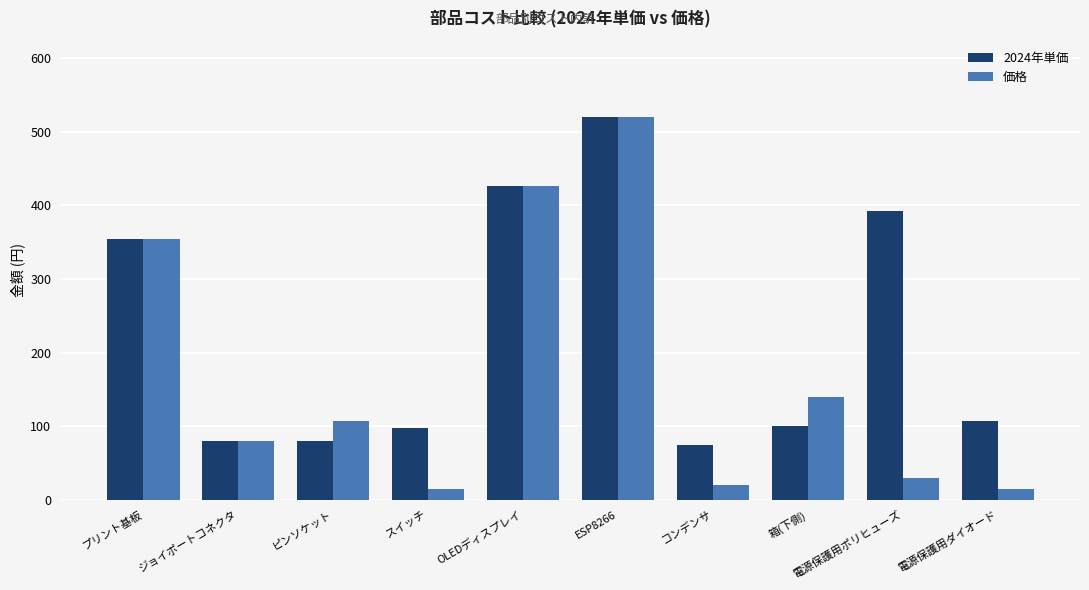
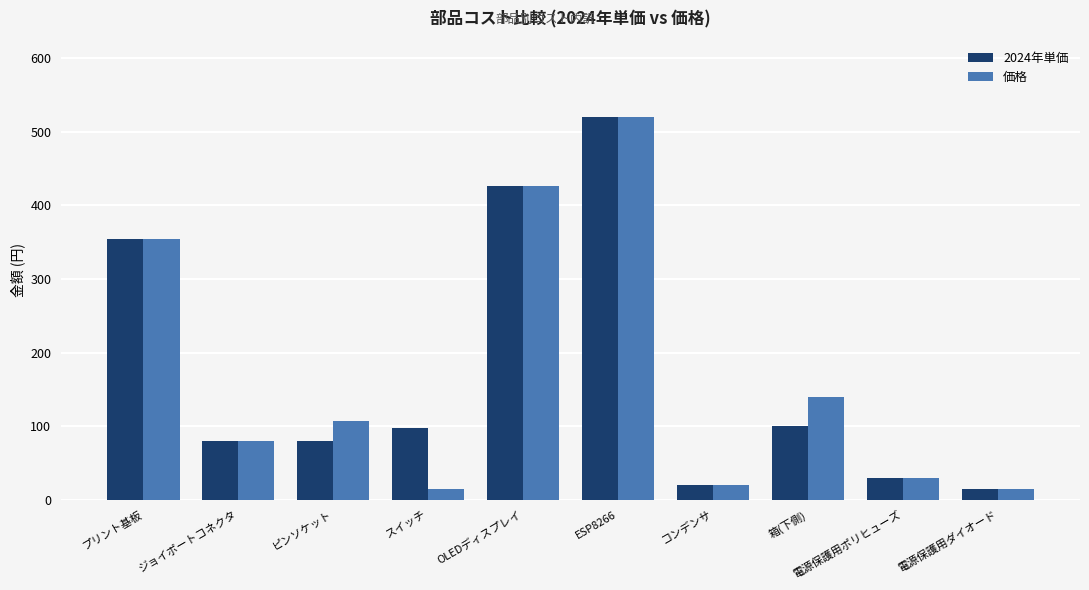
  {
    "2024年単価": {
      "プリント基板": 350,
      "ジョイポートコネクタ": 80,
      "ピンソケット": 80,
      "スイッチ": 100,
      "OLEDディスプレイ": 430,
      "ESP8266": 520,
-     "コンデンサ": 70,
+     "コンデンサ": 20,
      "箱(下側)": 100,
-     "電源保護用ポリヒューズ": 390,
-     "電源保護用ダイオード": 110
+     "電源保護用ポリヒューズ": 30,
+     "電源保護用ダイオード": 10
    },
    "価格": {
      "プリント基板": 350,
      "ジョイポートコネクタ": 80,
      "ピンソケット": 110,
      "スイッチ": 20,
      "OLEDディスプレイ": 430,
      "ESP8266": 520,
      "コンデンサ": 20,
      "箱(下側)": 140,
      "電源保護用ポリヒューズ": 30,
      "電源保護用ダイオード": 10
    }
  }
